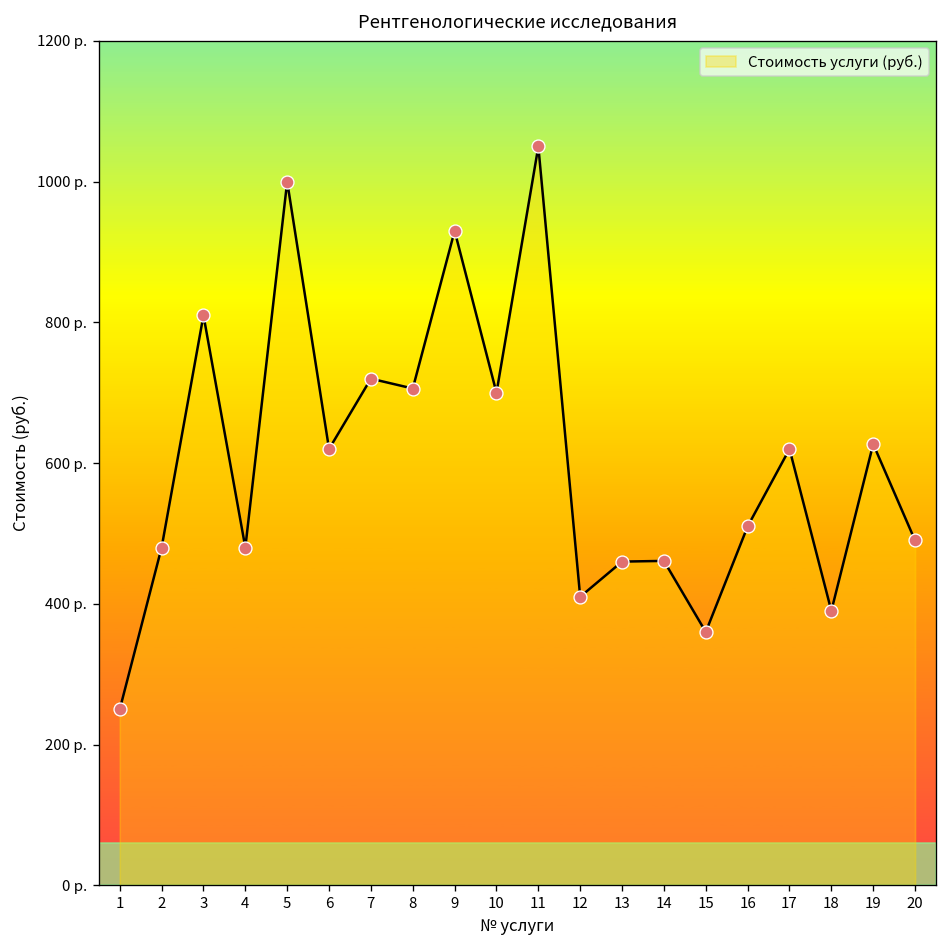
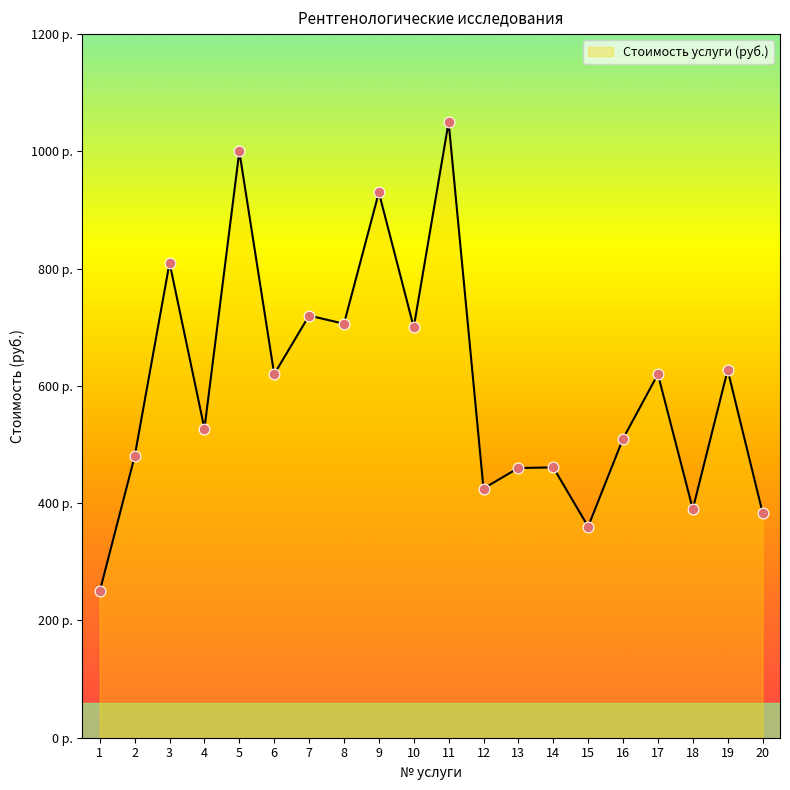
  {
    "1": "250 р.",
    "2": "480 р.",
    "3": "810 р.",
-   "4": "480 р.",
+   "4": "530 р.",
    "5": "1000 р.",
    "6": "620 р.",
    "7": "720 р.",
    "8": "710 р.",
    "9": "930 р.",
    "10": "700 р.",
    "11": "1050 р.",
-   "12": "410 р.",
+   "12": "430 р.",
    "13": "460 р.",
    "14": "460 р.",
    "15": "360 р.",
    "16": "510 р.",
    "17": "620 р.",
    "18": "390 р.",
    "19": "630 р.",
-   "20": "490 р."
+   "20": "380 р."
  }
